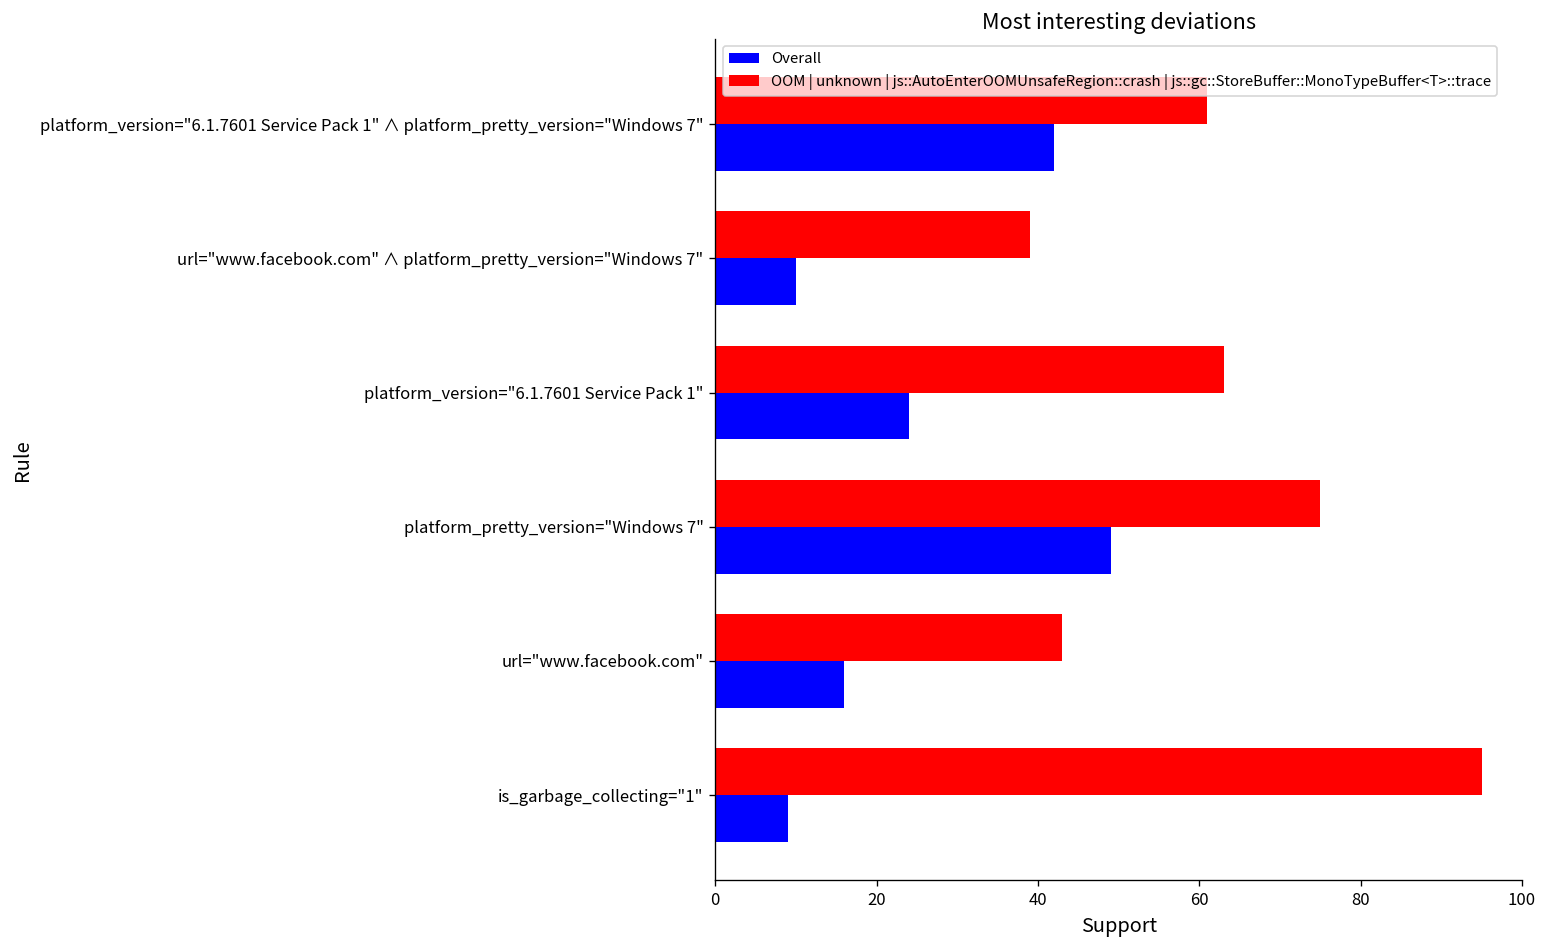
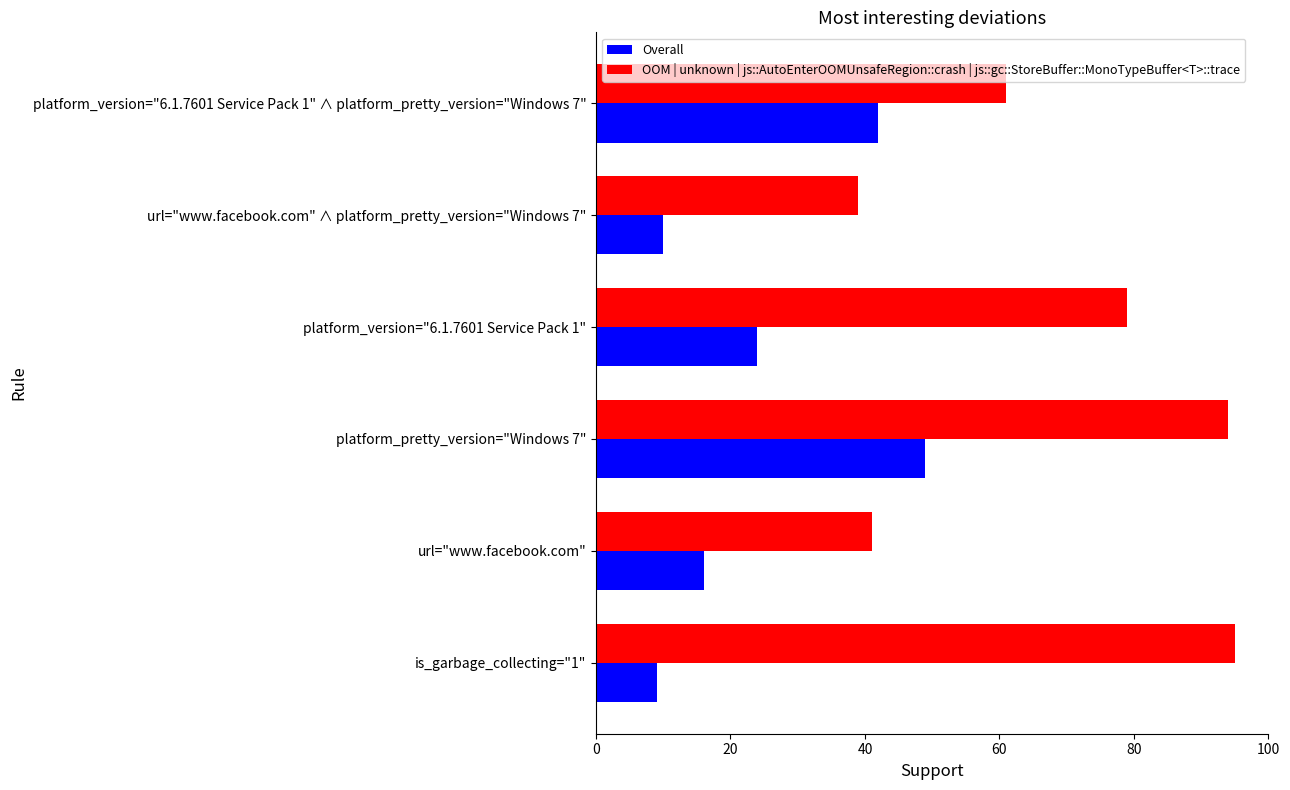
  {
    "OOM | unknown | js::AutoEnterOOMUnsafeRegion::crash | js::gc::StoreBuffer::MonoTypeBuffer<T>::trace": {
      "platform_version=\"6.1.7601 Service Pack 1\" ∧ platform_pretty_version=\"Windows 7\"": 61,
      "url=\"www.facebook.com\" ∧ platform_pretty_version=\"Windows 7\"": 39,
-     "platform_version=\"6.1.7601 Service Pack 1\"": 63,
-     "platform_pretty_version=\"Windows 7\"": 75,
-     "url=\"www.facebook.com\"": 43,
+     "platform_version=\"6.1.7601 Service Pack 1\"": 79,
+     "platform_pretty_version=\"Windows 7\"": 94,
+     "url=\"www.facebook.com\"": 41,
      "is_garbage_collecting=\"1\"": 95
    },
    "Overall": {
      "platform_version=\"6.1.7601 Service Pack 1\" ∧ platform_pretty_version=\"Windows 7\"": 42,
      "url=\"www.facebook.com\" ∧ platform_pretty_version=\"Windows 7\"": 10,
      "platform_version=\"6.1.7601 Service Pack 1\"": 24,
      "platform_pretty_version=\"Windows 7\"": 49,
      "url=\"www.facebook.com\"": 16,
      "is_garbage_collecting=\"1\"": 9
    }
  }
